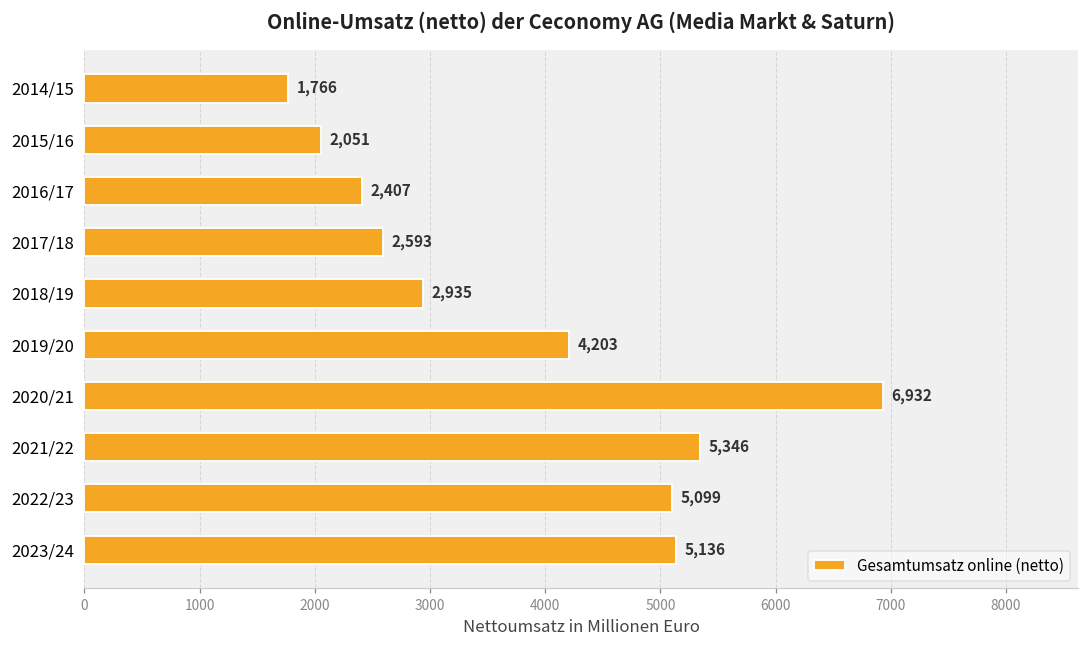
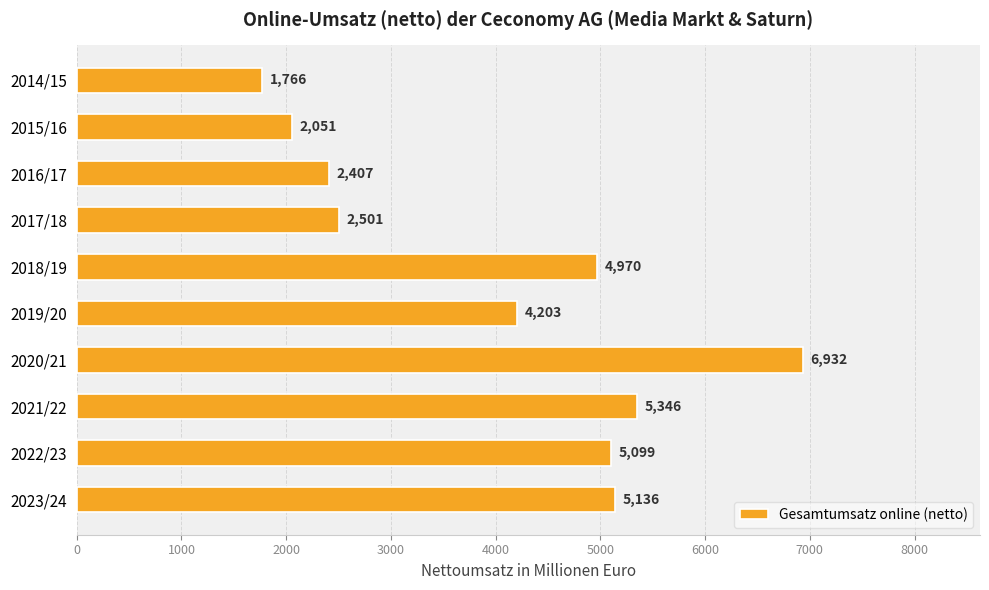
  {
    "2014/15": "1,766",
    "2015/16": "2,051",
    "2016/17": "2,407",
-   "2017/18": "2,593",
-   "2018/19": "2,935",
+   "2017/18": "2,501",
+   "2018/19": "4,970",
    "2019/20": "4,203",
    "2020/21": "6,932",
    "2021/22": "5,346",
    "2022/23": "5,099",
    "2023/24": "5,136"
  }
